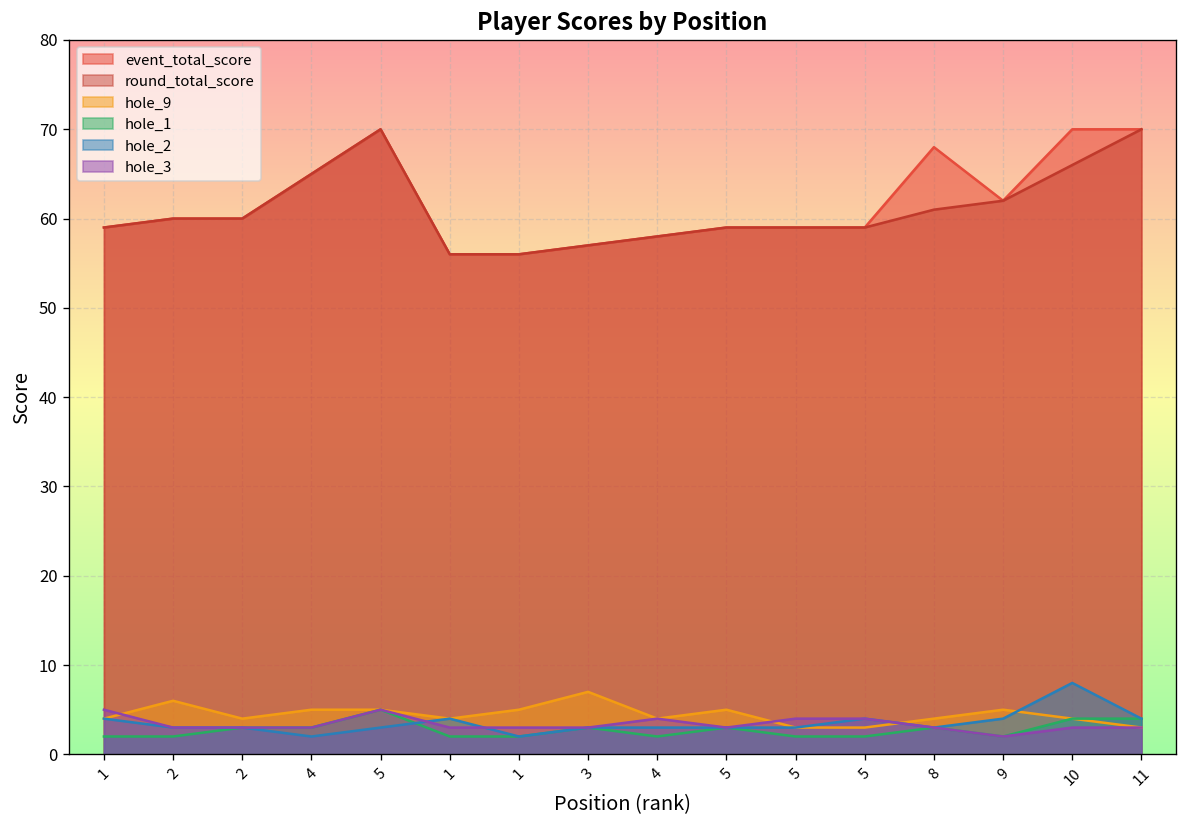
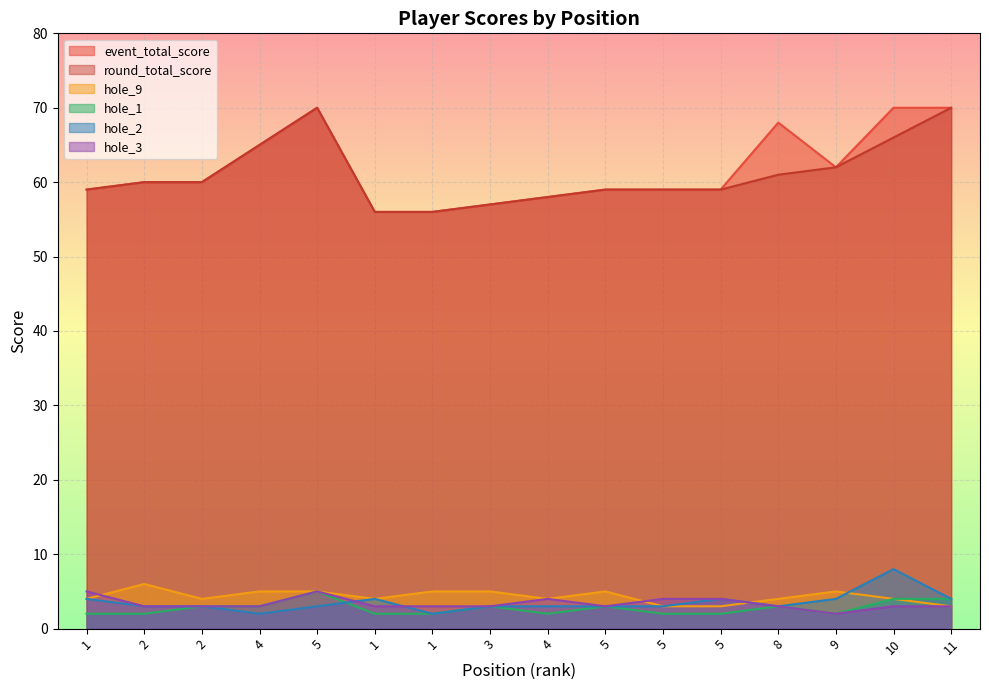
  {
    "hole_9": {
-     "3": 7,
+     "3": 5,
      "8": 4,
      "9": 5
    },
    "hole_2": {
      "9": 4,
      "10": 8
    },
    "hole_3": {
      "10": 3
    }
  }
